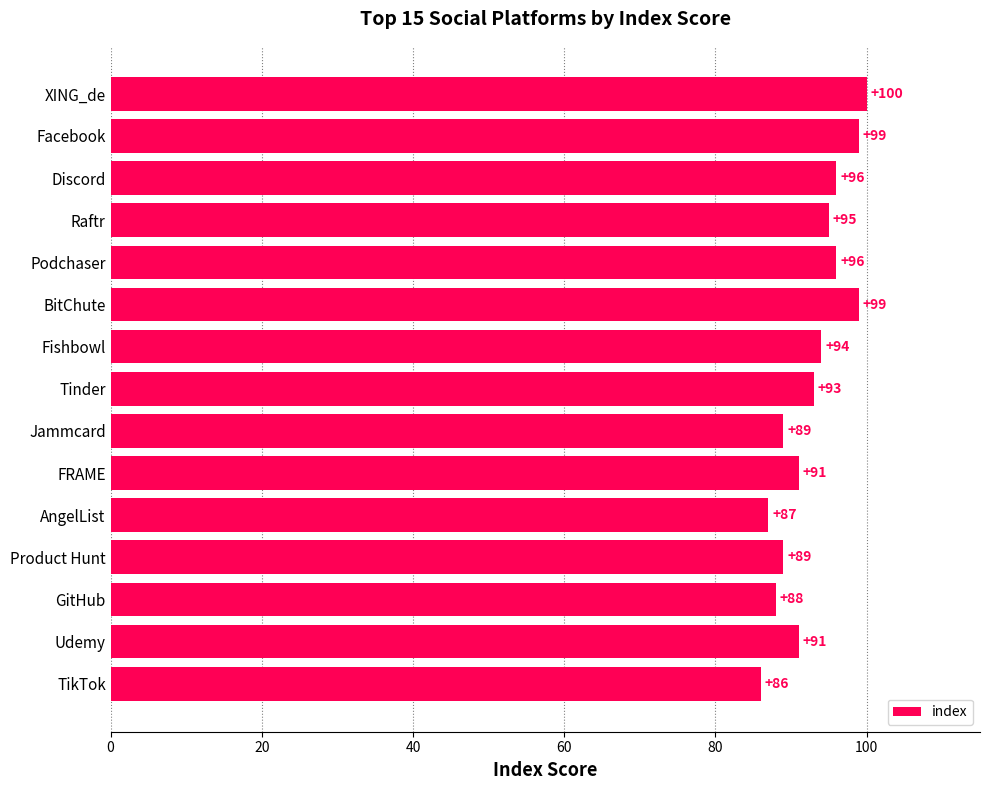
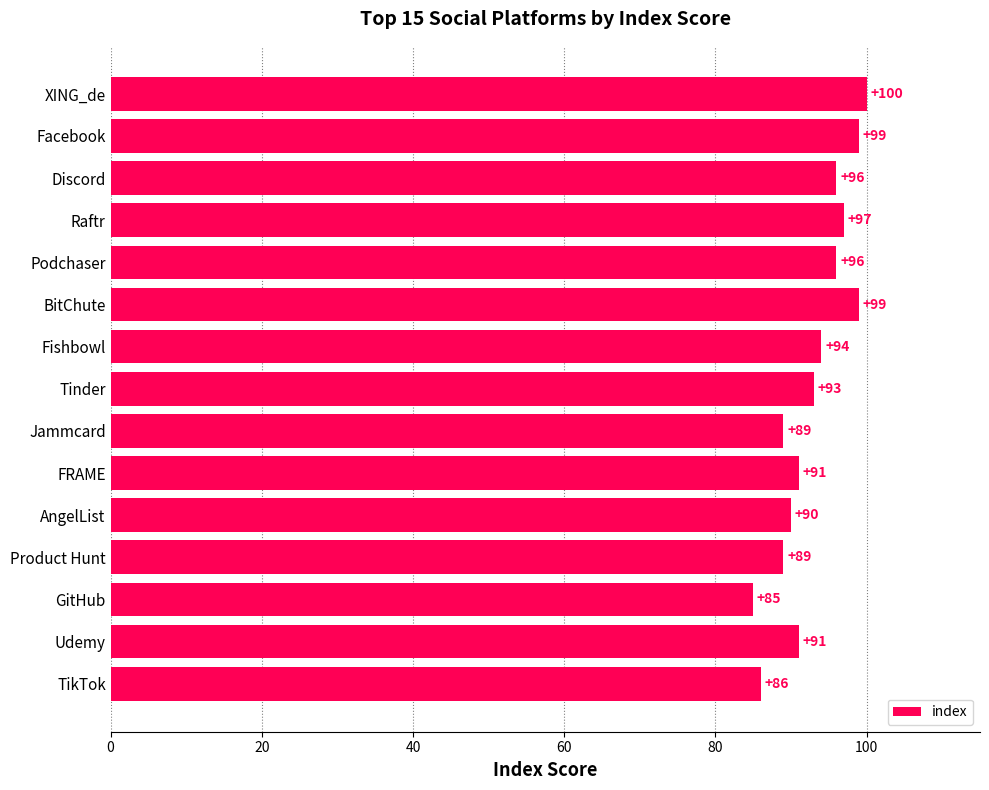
  {
    "XING_de": "+100",
    "Facebook": "+99",
    "Discord": "+96",
-   "Raftr": "+95",
+   "Raftr": "+97",
    "Podchaser": "+96",
    "BitChute": "+99",
    "Fishbowl": "+94",
    "Tinder": "+93",
    "Jammcard": "+89",
    "FRAME": "+91",
-   "AngelList": "+87",
+   "AngelList": "+90",
    "Product Hunt": "+89",
-   "GitHub": "+88",
+   "GitHub": "+85",
    "Udemy": "+91",
    "TikTok": "+86"
  }
